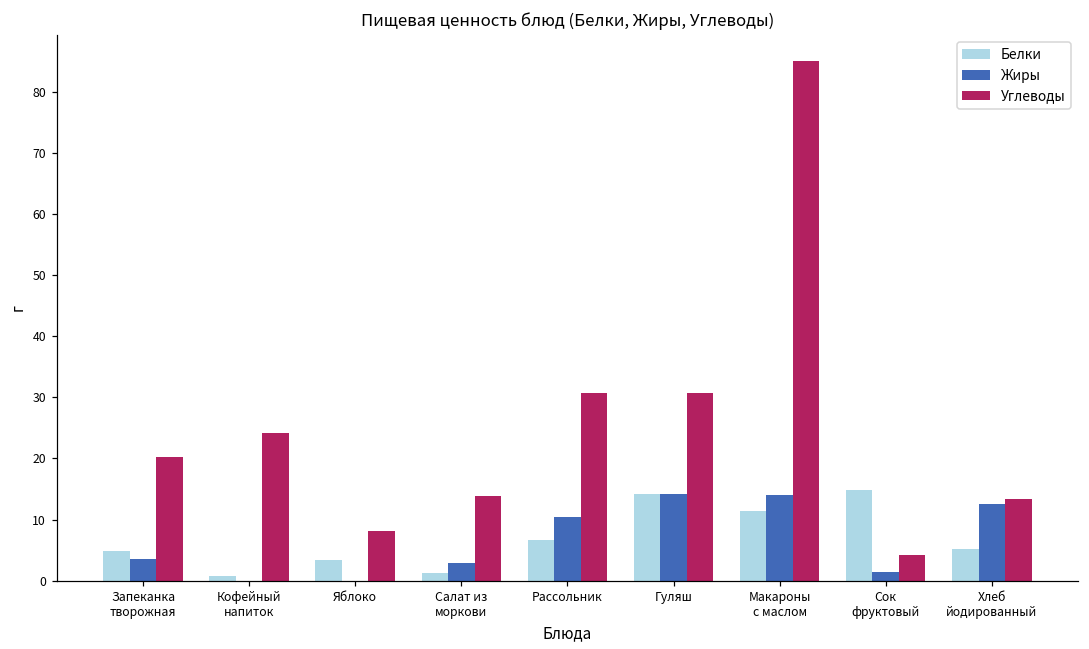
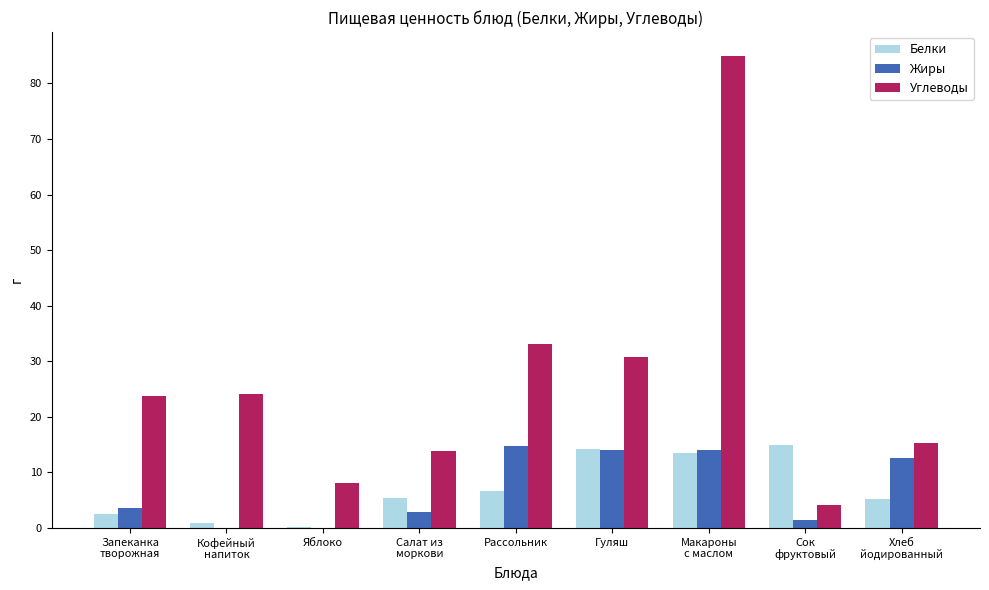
  {
    "Белки": {
-     "Запеканка творожная": 5,
+     "Запеканка творожная": 3,
      "Кофейный напиток": 1,
-     "Яблоко": 3,
-     "Салат из моркови": 1,
+     "Яблоко": 0,
+     "Салат из моркови": 5,
      "Рассольник": 7,
      "Гуляш": 14,
-     "Макароны с маслом": 11,
+     "Макароны с маслом": 13,
      "Сок фруктовый": 15,
      "Хлеб йодированный": 5
    },
    "Жиры": {
      "Запеканка творожная": 4,
      "Кофейный напиток": 0,
      "Яблоко": 0,
      "Салат из моркови": 3,
-     "Рассольник": 10,
+     "Рассольник": 15,
      "Гуляш": 14,
      "Макароны с маслом": 14,
      "Сок фруктовый": 1,
      "Хлеб йодированный": 13
    },
    "Углеводы": {
-     "Запеканка творожная": 20,
+     "Запеканка творожная": 24,
      "Кофейный напиток": 24,
      "Яблоко": 8,
      "Салат из моркови": 14,
-     "Рассольник": 31,
+     "Рассольник": 33,
      "Гуляш": 31,
      "Макароны с маслом": 85,
      "Сок фруктовый": 4,
-     "Хлеб йодированный": 13
+     "Хлеб йодированный": 15
    }
  }
